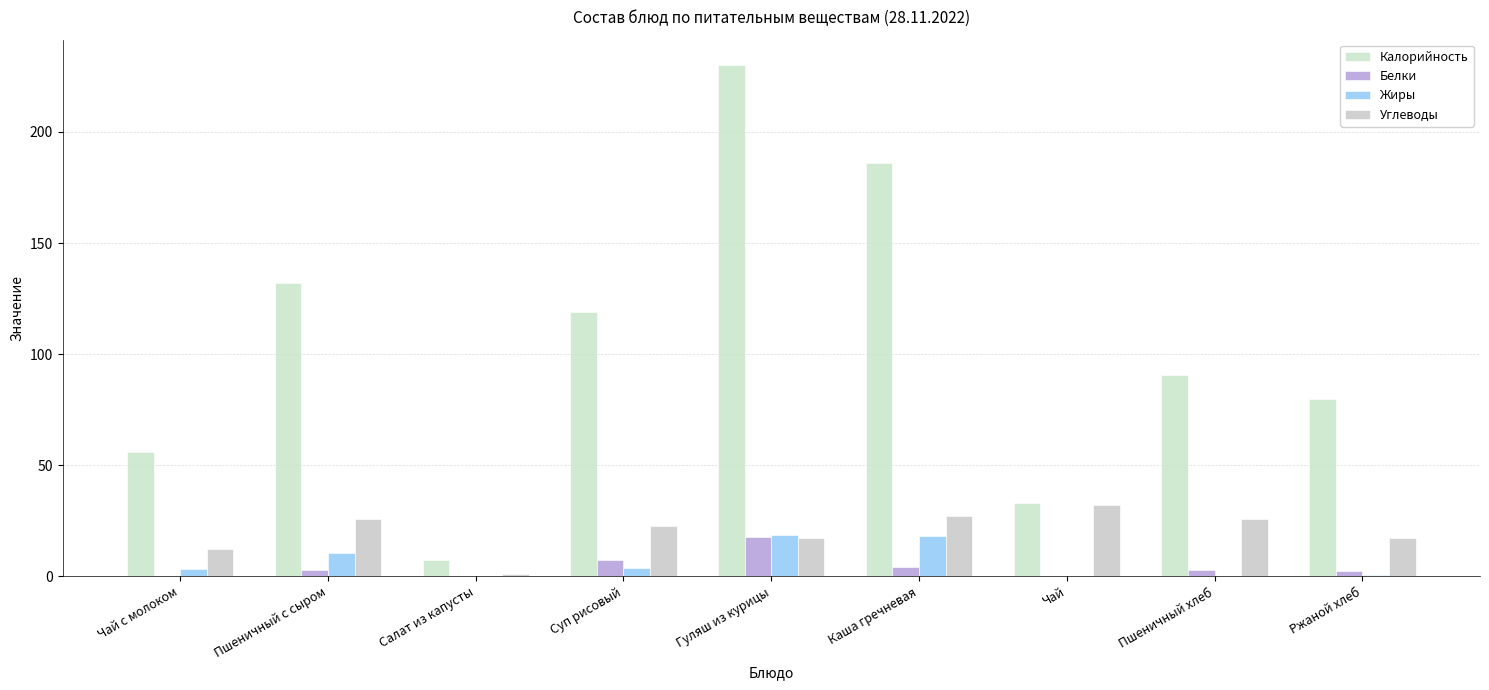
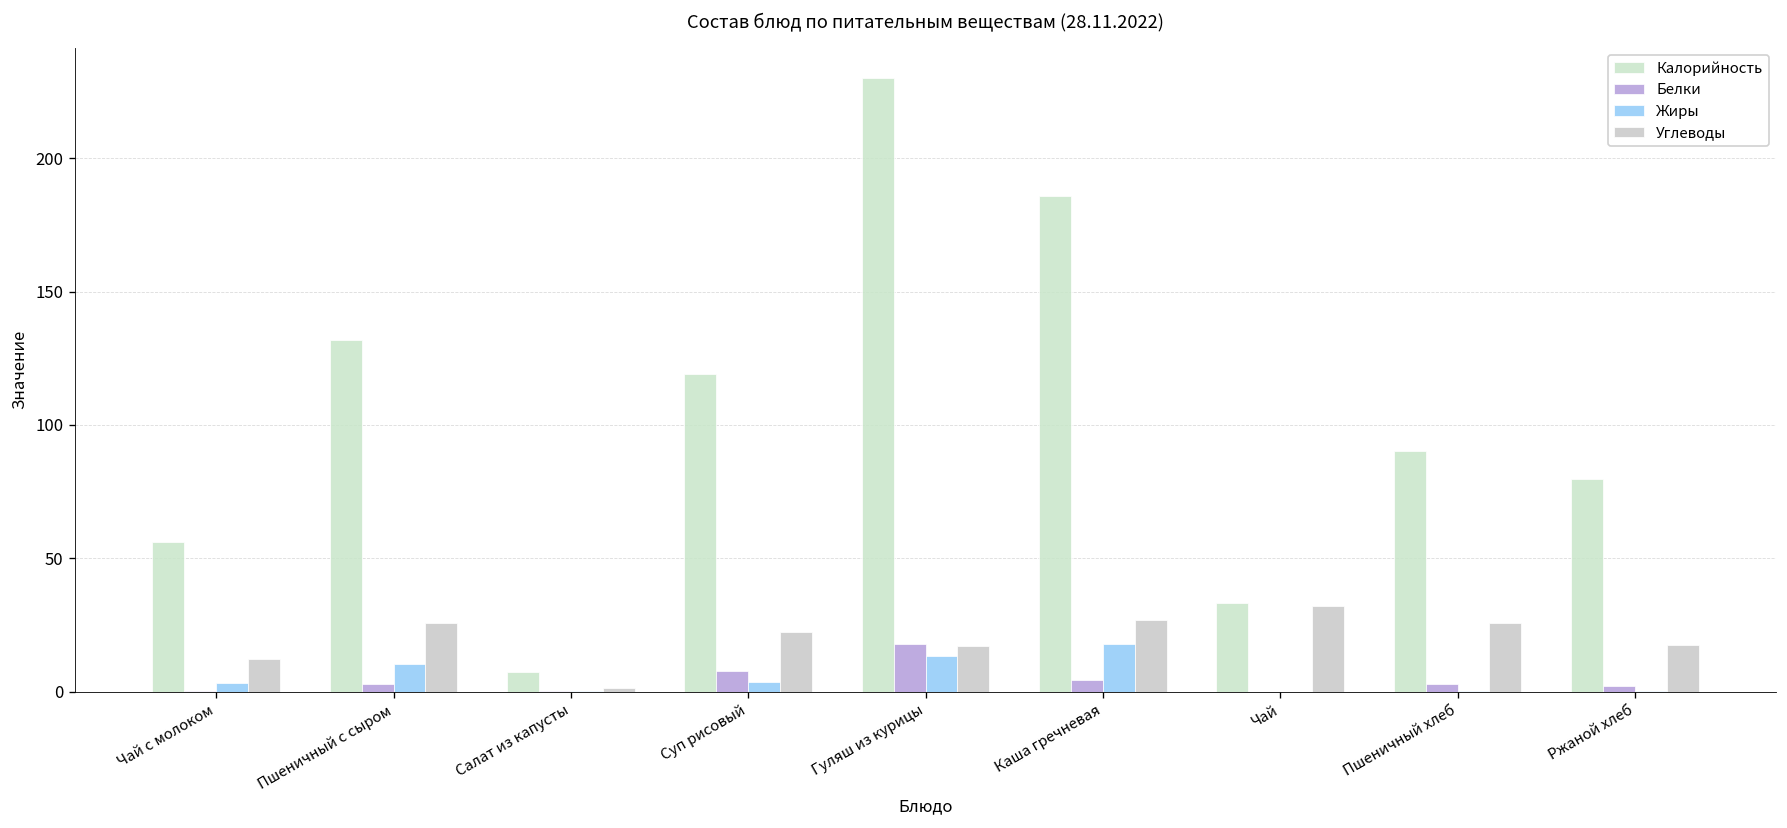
  {
    "Жиры": {
      "Чай с молоком": 3,
      "Пшеничный с сыром": 10,
      "Суп рисовый": 4,
-     "Гуляш из курицы": 19,
+     "Гуляш из курицы": 13,
      "Каша гречневая": 18,
      "Чай": 0
    }
  }
